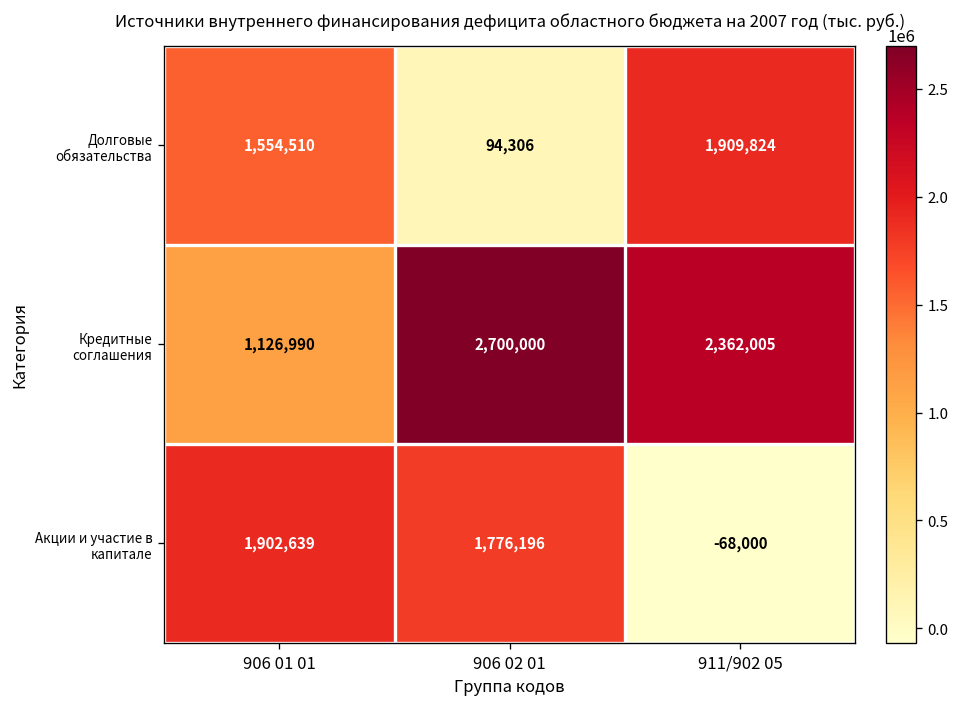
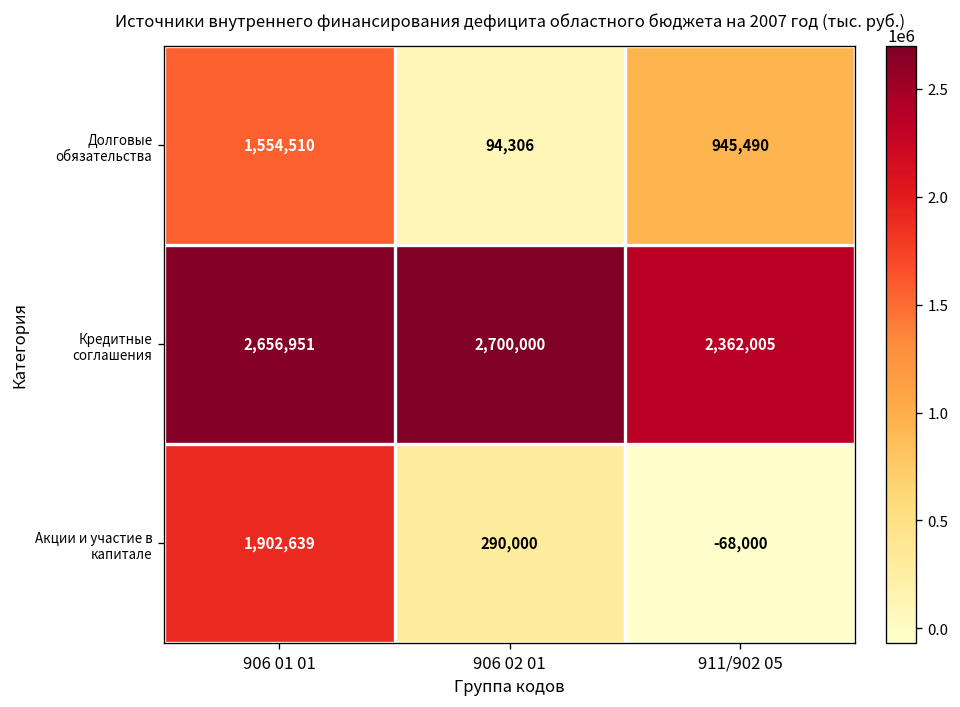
  {
    "Долговые обязательства": {
      "906 01 01": "1,554,510",
      "906 02 01": "94,306",
-     "911/902 05": "1,909,824"
+     "911/902 05": "945,490"
    },
    "Кредитные соглашения": {
-     "906 01 01": "1,126,990",
+     "906 01 01": "2,656,951",
      "906 02 01": "2,700,000",
      "911/902 05": "2,362,005"
    },
    "Акции и участие в капитале": {
      "906 01 01": "1,902,639",
-     "906 02 01": "1,776,196",
+     "906 02 01": "290,000",
      "911/902 05": "-68,000"
    }
  }
